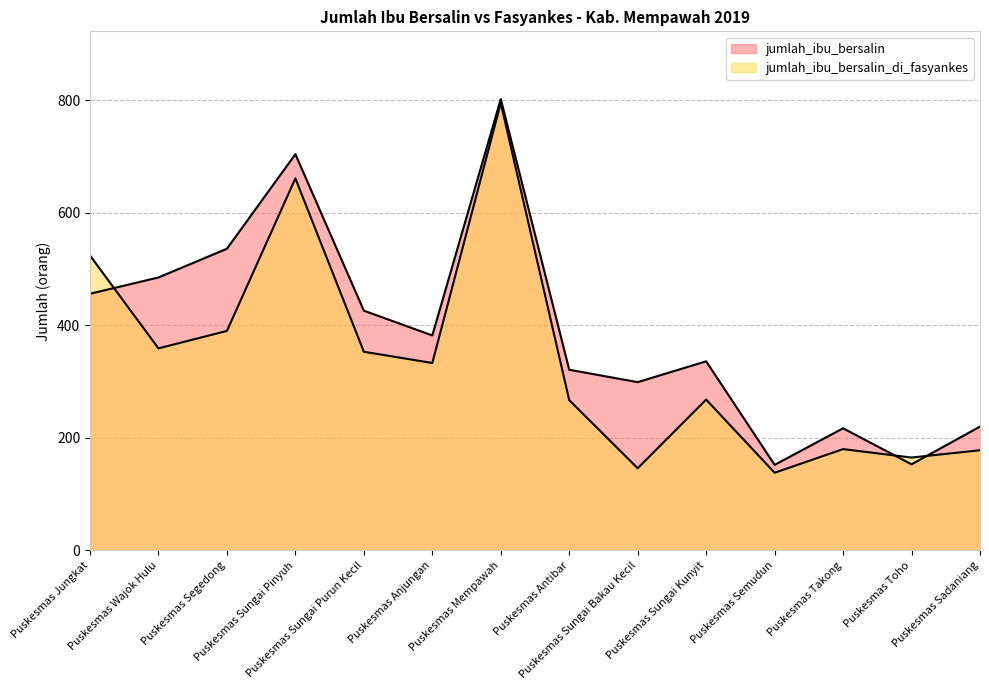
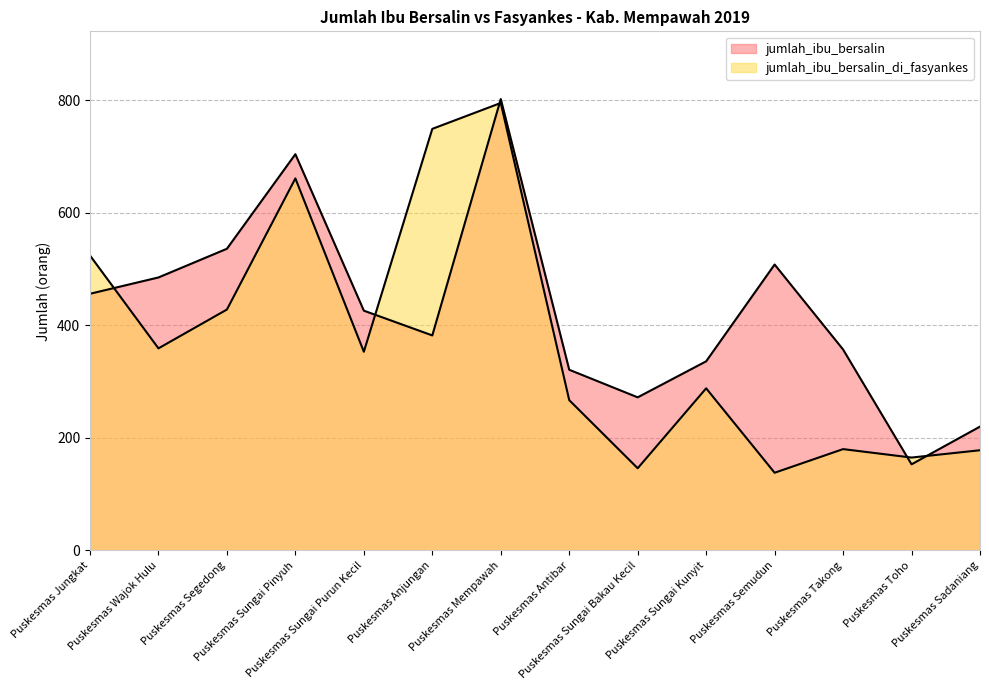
  {
    "jumlah_ibu_bersalin": {
      "Puskesmas Jungkat": 460,
      "Puskesmas Wajok Hulu": 490,
      "Puskesmas Segedong": 540,
      "Puskesmas Sungai Pinyuh": 700,
      "Puskesmas Sungai Purun Kecil": 430,
      "Puskesmas Anjungan": 380,
      "Puskesmas Mempawah": 800,
      "Puskesmas Antibar": 320,
-     "Puskesmas Sungai Bakau Kecil": 300,
+     "Puskesmas Sungai Bakau Kecil": 270,
      "Puskesmas Sungai Kunyit": 340,
-     "Puskesmas Semudun": 150,
-     "Puskesmas Takong": 220,
+     "Puskesmas Semudun": 510,
+     "Puskesmas Takong": 360,
      "Puskesmas Toho": 150,
      "Puskesmas Sadaniang": 220
    },
    "jumlah_ibu_bersalin_di_fasyankes": {
      "Puskesmas Jungkat": 520,
      "Puskesmas Wajok Hulu": 360,
-     "Puskesmas Segedong": 390,
+     "Puskesmas Segedong": 430,
      "Puskesmas Sungai Pinyuh": 660,
      "Puskesmas Sungai Purun Kecil": 350,
-     "Puskesmas Anjungan": 330,
+     "Puskesmas Anjungan": 750,
      "Puskesmas Mempawah": 800,
      "Puskesmas Antibar": 270,
      "Puskesmas Sungai Bakau Kecil": 150,
-     "Puskesmas Sungai Kunyit": 270,
+     "Puskesmas Sungai Kunyit": 290,
      "Puskesmas Semudun": 140,
      "Puskesmas Takong": 180,
      "Puskesmas Toho": 170,
      "Puskesmas Sadaniang": 180
    }
  }
